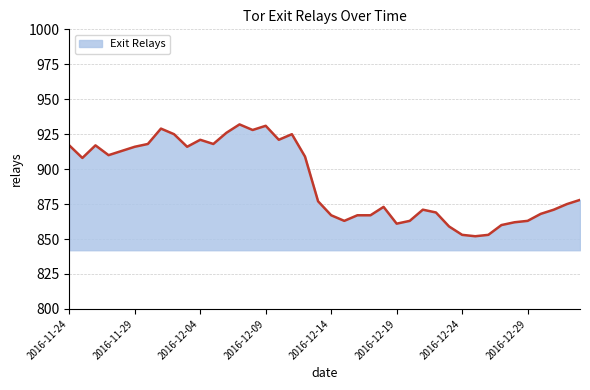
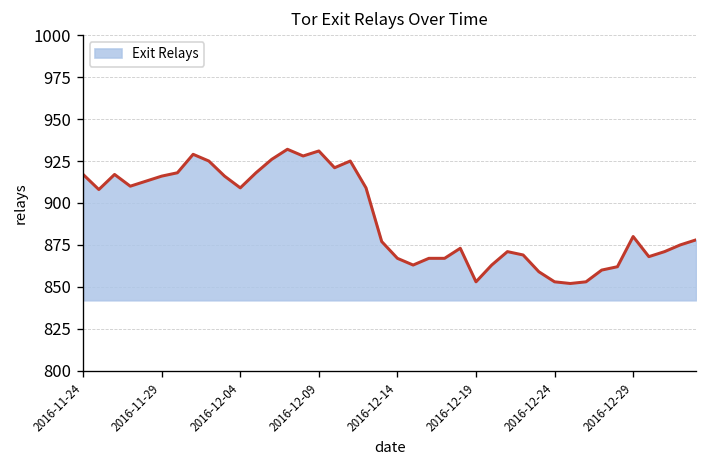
  {
    "2016-11-24": 917,
    "2016-11-29": 916,
-   "2016-12-04": 921,
+   "2016-12-04": 909,
    "2016-12-09": 931,
    "2016-12-14": 867,
-   "2016-12-19": 861,
+   "2016-12-19": 853,
    "2016-12-24": 853,
-   "2016-12-29": 863
+   "2016-12-29": 880
  }
